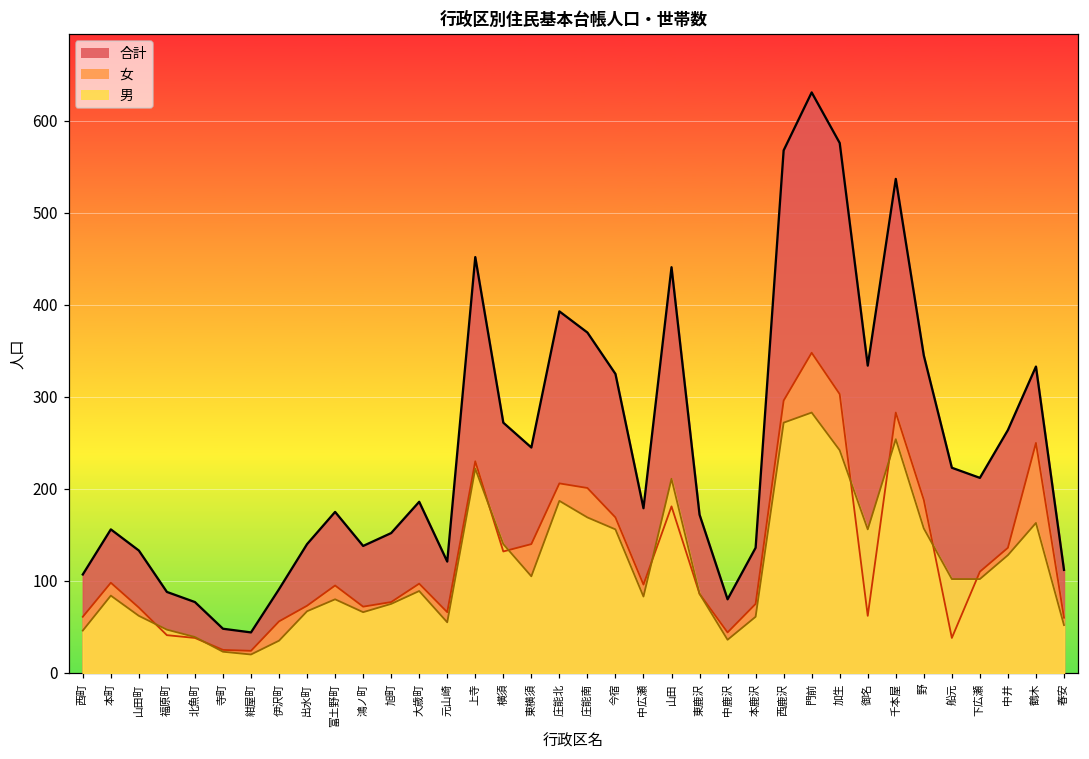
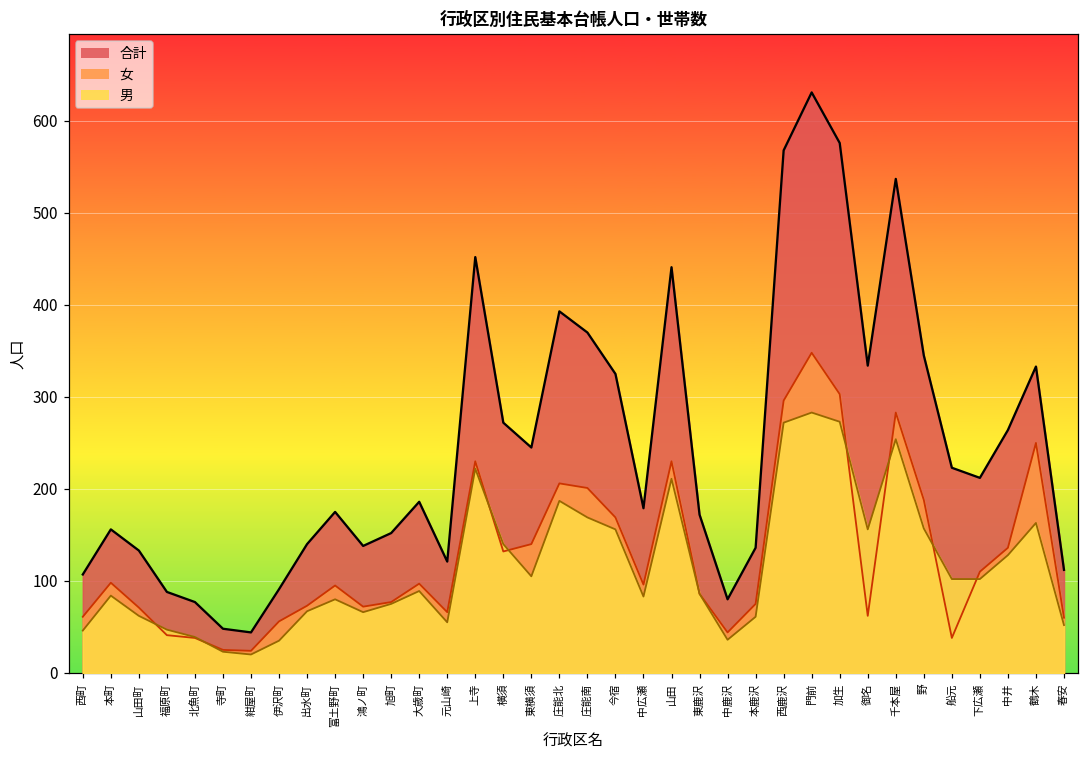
  {
    "合計": {
      "西町": 110,
      "本町": 160,
      "山田町": 130,
      "福原町": 90,
      "北魚町": 80,
      "寺町": 50,
      "紺屋町": 40,
      "伊沢町": 90,
      "出水町": 140,
      "富土野町": 180,
      "鴻ノ町": 140,
      "旭町": 150,
      "大歳町": 190,
      "元山崎": 120,
      "上寺": 450,
      "横須": 270,
      "東横須": 250,
      "庄能北": 390,
      "庄能南": 370,
      "今宿": 330,
      "中広瀬": 180,
      "山田": 440,
      "東鹿沢": 170,
      "中鹿沢": 80,
      "本鹿沢": 140,
      "西鹿沢": 570,
      "門前": 630,
      "加生": 580,
      "御名": 330,
      "千本屋": 540,
      "野": 350,
      "船元": 220,
      "下広瀬": 210,
      "中井": 260,
      "鶴木": 330,
      "春安": 110
    },
    "女": {
      "西町": 60,
      "本町": 100,
      "山田町": 70,
      "福原町": 40,
      "紺屋町": 20,
      "伊沢町": 60,
      "出水町": 70,
      "富土野町": 100,
      "鴻ノ町": 70,
      "大歳町": 100,
      "元山崎": 70,
      "上寺": 230,
      "横須": 130,
      "東横須": 140,
      "庄能北": 210,
      "庄能南": 200,
      "今宿": 170,
      "中広瀬": 100,
-     "山田": 180,
+     "山田": 230,
      "中鹿沢": 40,
      "本鹿沢": 80,
      "西鹿沢": 300,
      "門前": 350,
      "加生": 300,
      "御名": 60,
      "千本屋": 280,
      "野": 190,
      "船元": 40,
      "下広瀬": 110,
      "中井": 140,
      "鶴木": 250,
      "春安": 60
    },
    "男": {
      "西町": 50,
      "本町": 80,
      "山田町": 60,
      "福原町": 50,
      "紺屋町": 20,
      "伊沢町": 40,
      "出水町": 70,
      "富土野町": 80,
      "鴻ノ町": 70,
      "大歳町": 90,
      "元山崎": 60,
      "上寺": 220,
      "横須": 140,
      "東横須": 110,
      "庄能北": 190,
      "庄能南": 170,
      "今宿": 160,
      "中広瀬": 80,
      "山田": 210,
      "中鹿沢": 40,
      "本鹿沢": 60,
      "西鹿沢": 270,
      "門前": 280,
-     "加生": 240,
+     "加生": 270,
      "御名": 160,
      "千本屋": 250,
      "野": 160,
      "船元": 100,
      "下広瀬": 100,
      "中井": 130,
      "鶴木": 160,
      "春安": 50
    }
  }
